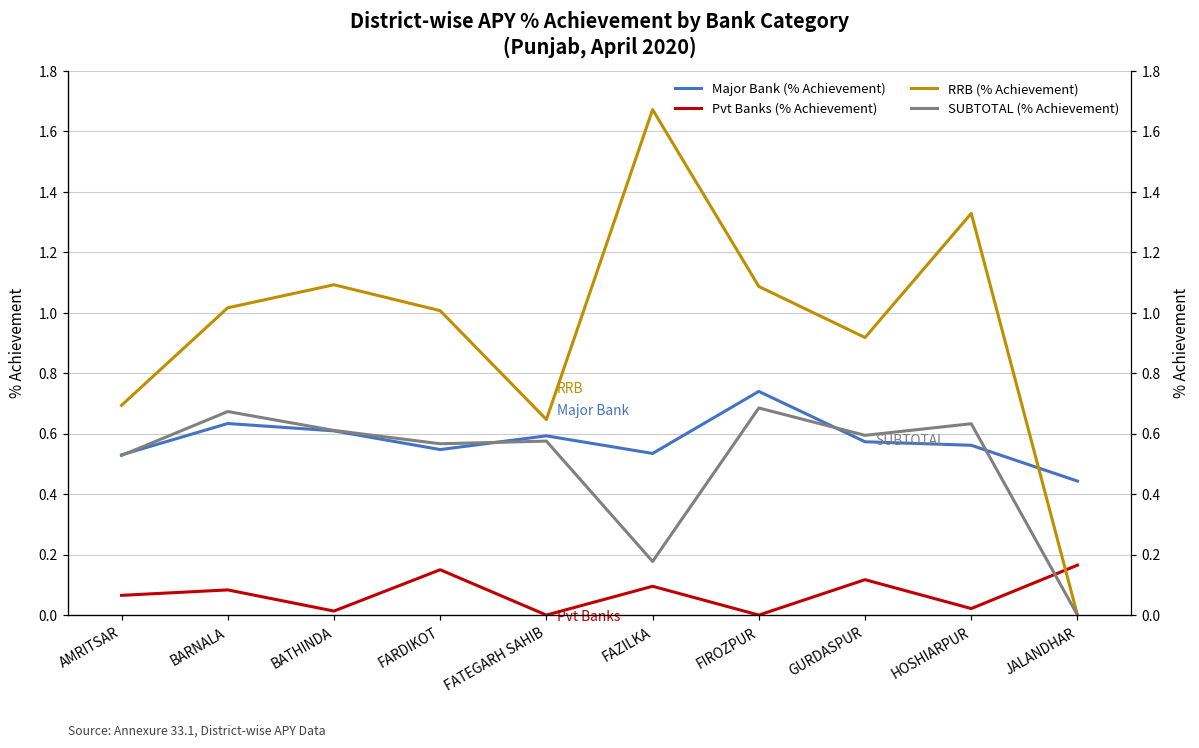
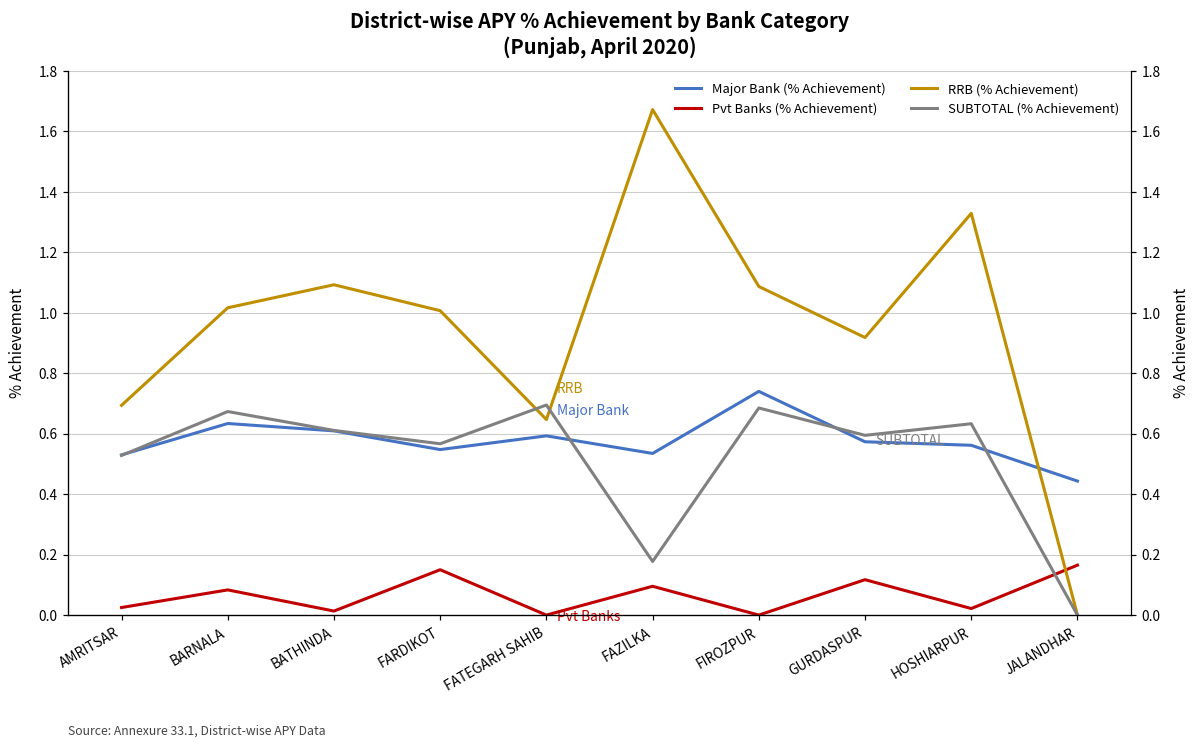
  {
    "Major Bank (% Achievement)": {
      "BARNALA": 0.63,
      "FARDIKOT": 0.55,
      "FATEGARH SAHIB": 0.59,
      "FAZILKA": 0.53,
      "FIROZPUR": 0.74,
      "GURDASPUR": 0.57,
      "HOSHIARPUR": 0.56,
      "JALANDHAR": 0.44
    },
    "Pvt Banks (% Achievement)": {
-     "AMRITSAR": 0.07,
+     "AMRITSAR": 0.03,
      "BARNALA": 0.08,
      "BATHINDA": 0.01,
      "FARDIKOT": 0.15,
      "FATEGARH SAHIB": 0.00,
      "FAZILKA": 0.10,
      "FIROZPUR": 0.00,
      "GURDASPUR": 0.12,
      "HOSHIARPUR": 0.02,
      "JALANDHAR": 0.17
    },
    "RRB (% Achievement)": {
      "AMRITSAR": 0.69,
      "BARNALA": 1.02,
      "BATHINDA": 1.09,
      "FARDIKOT": 1.01,
      "FATEGARH SAHIB": 0.65,
      "FAZILKA": 1.67,
      "FIROZPUR": 1.09,
      "GURDASPUR": 0.92,
      "HOSHIARPUR": 1.33
    },
    "SUBTOTAL (% Achievement)": {
      "BARNALA": 0.67,
      "FARDIKOT": 0.57,
-     "FATEGARH SAHIB": 0.58,
+     "FATEGARH SAHIB": 0.70,
      "FAZILKA": 0.18,
      "FIROZPUR": 0.69,
      "GURDASPUR": 0.59,
      "HOSHIARPUR": 0.63
    }
  }
